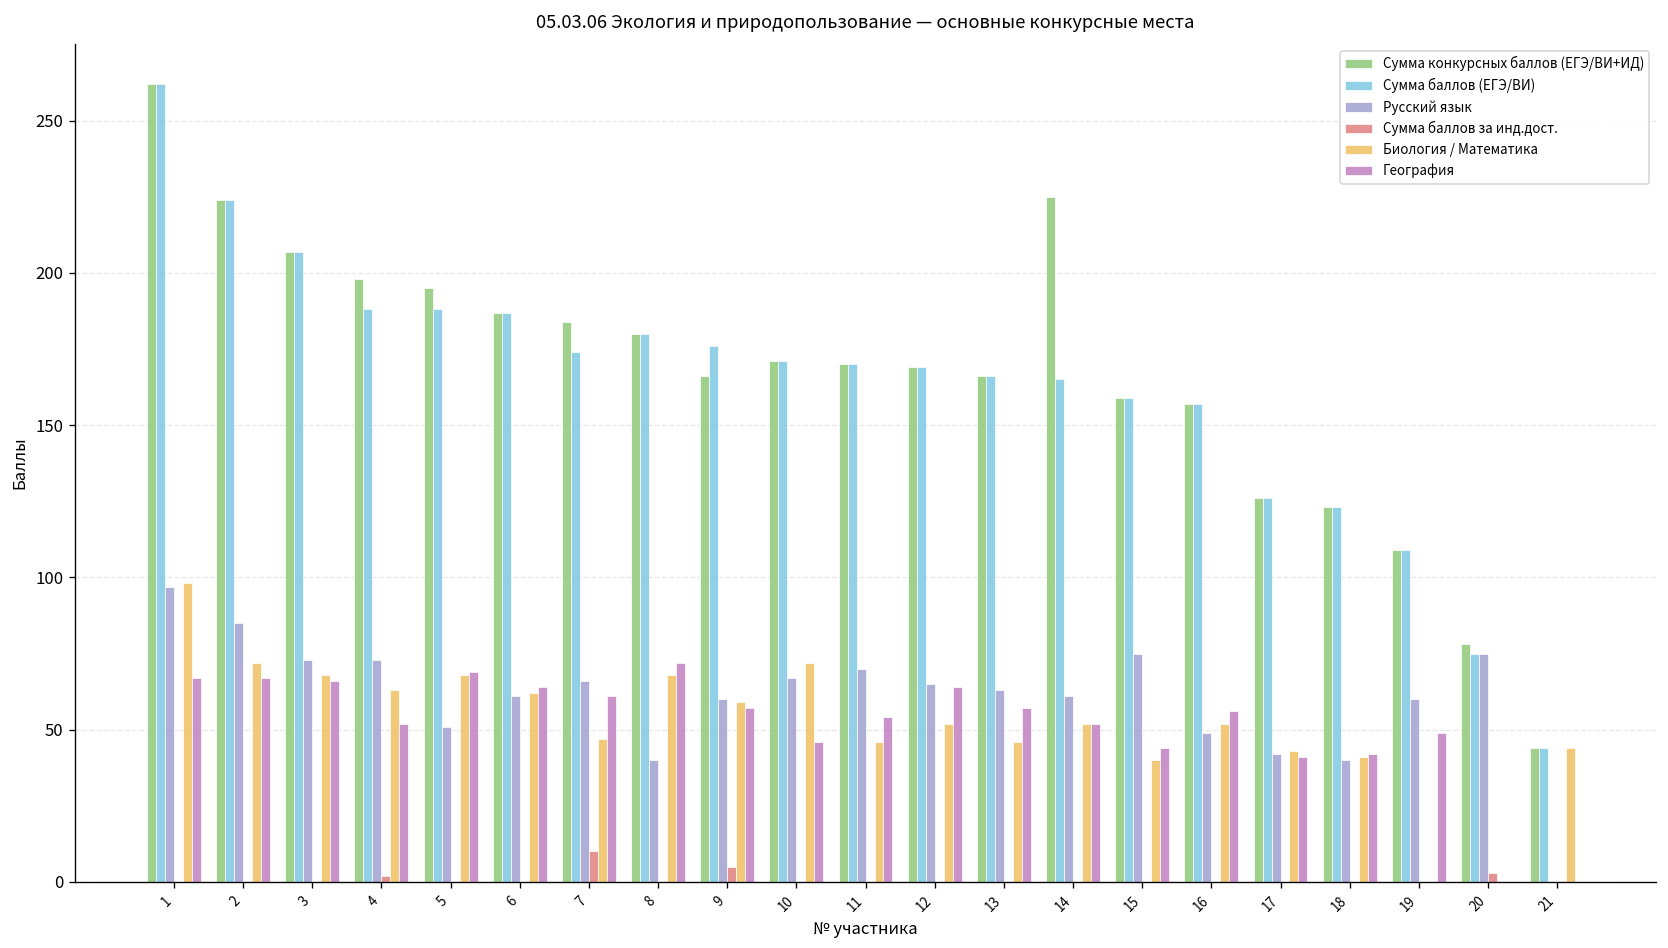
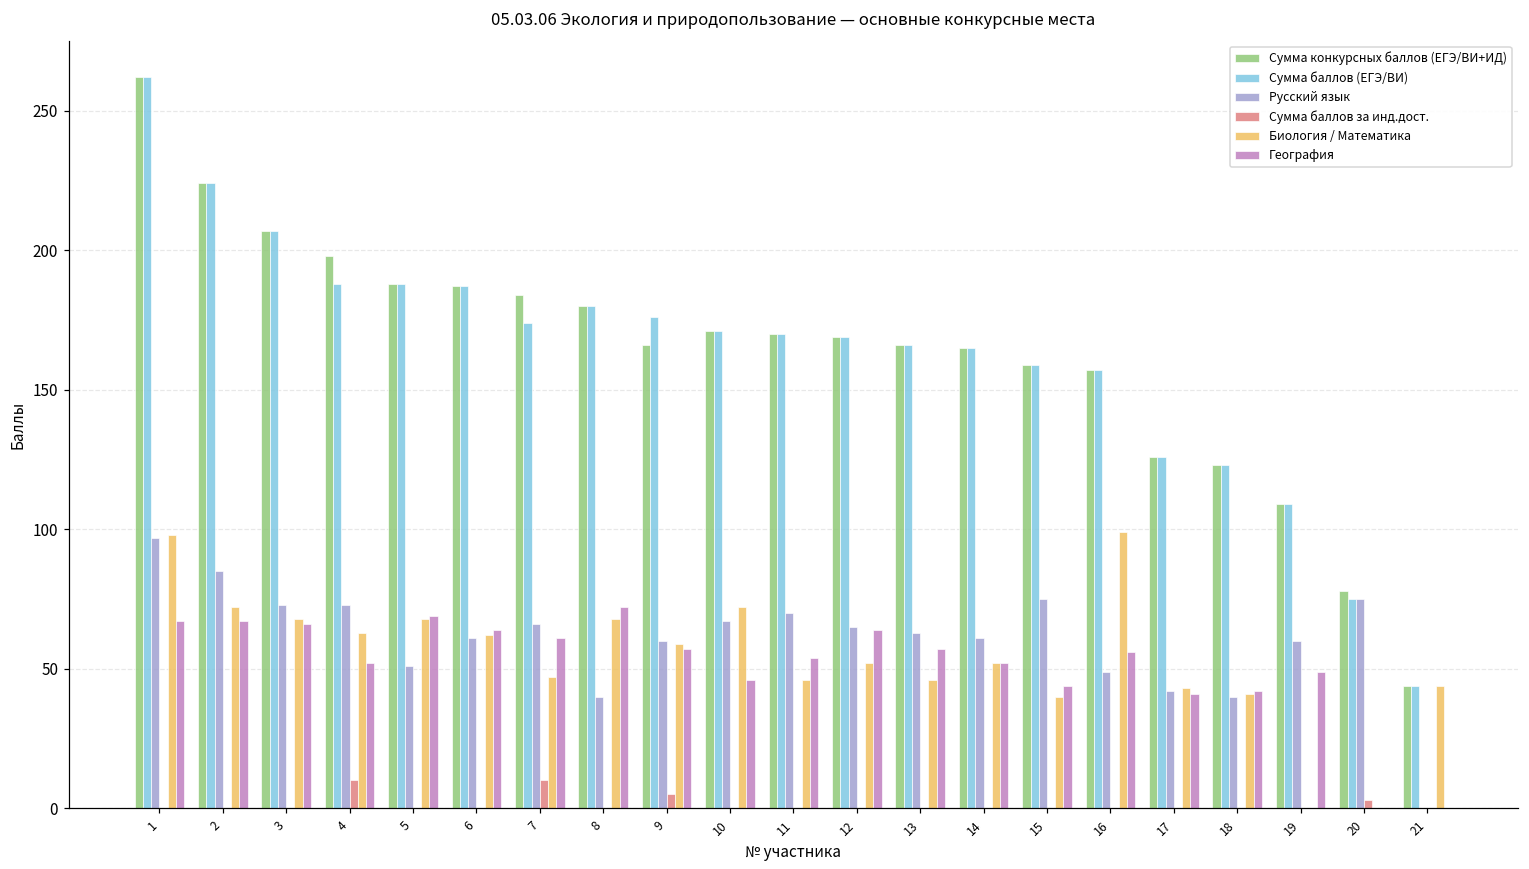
  {
    "Сумма конкурсных баллов (ЕГЭ/ВИ+ИД)": {
      "1": 262,
      "2": 224,
      "3": 207,
      "4": 198,
-     "5": 195,
+     "5": 188,
      "6": 187,
      "7": 184,
      "8": 180,
      "9": 166,
      "10": 171,
      "11": 170,
      "12": 169,
      "13": 166,
-     "14": 225,
+     "14": 165,
      "15": 159,
      "16": 157,
      "17": 126,
      "18": 123,
      "19": 109,
      "20": 78,
      "21": 44
    },
    "Сумма баллов за инд.дост.": {
      "1": 0,
      "2": 0,
      "3": 0,
-     "4": 2,
+     "4": 10,
      "5": 0,
      "6": 0,
      "7": 10,
      "8": 0,
      "9": 5,
      "10": 0,
      "11": 0,
      "12": 0,
      "13": 0,
      "14": 0,
      "15": 0,
      "16": 0,
      "17": 0,
      "18": 0,
      "19": 0,
      "20": 3,
      "21": 0
    },
    "Биология / Математика": {
      "1": 98,
      "2": 72,
      "3": 68,
      "4": 63,
      "5": 68,
      "6": 62,
      "7": 47,
      "8": 68,
      "9": 59,
      "10": 72,
      "11": 46,
      "12": 52,
      "13": 46,
      "14": 52,
      "15": 40,
-     "16": 52,
+     "16": 99,
      "17": 43,
      "18": 41,
      "19": 0,
      "20": 0,
      "21": 44
    }
  }
